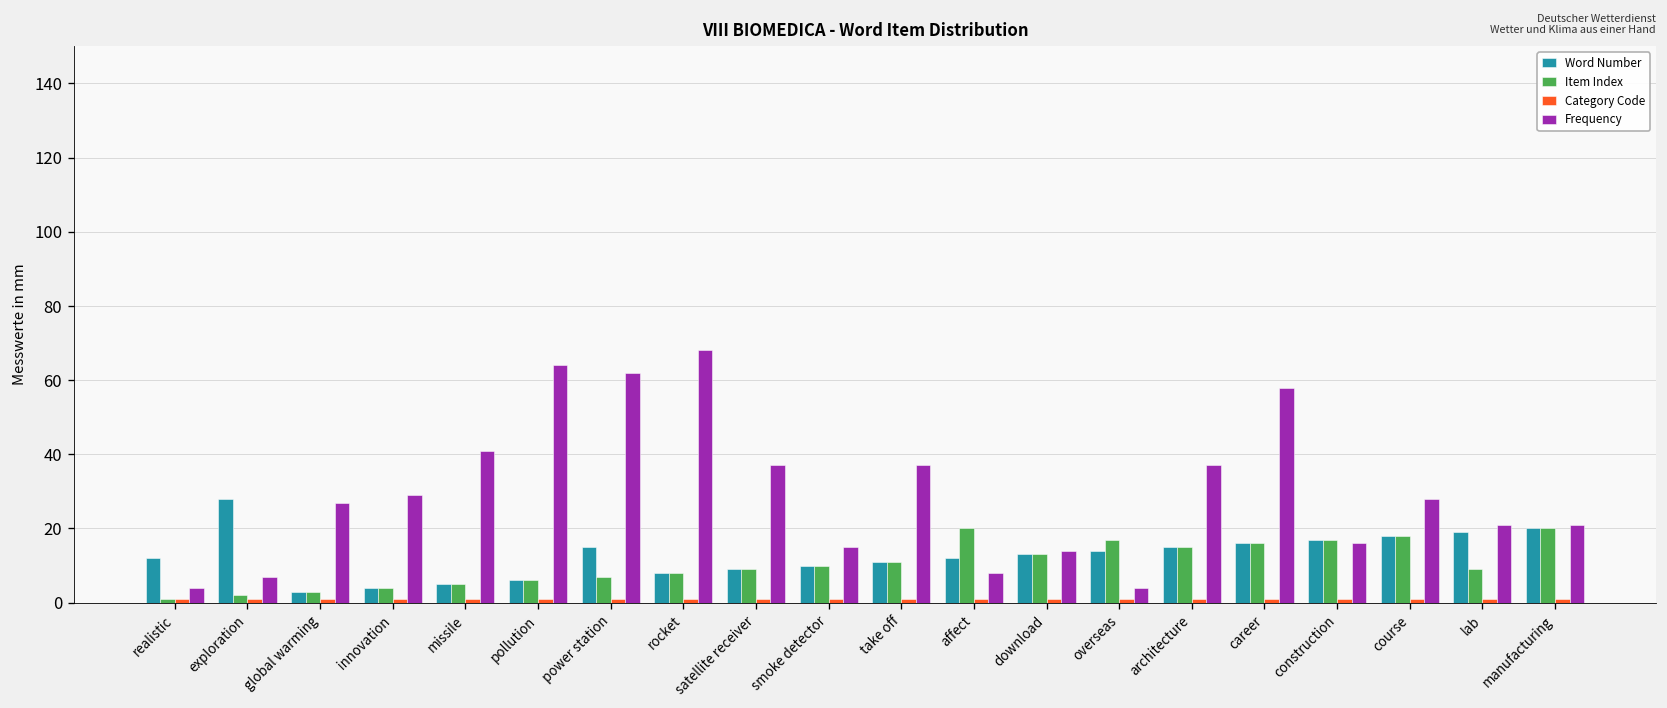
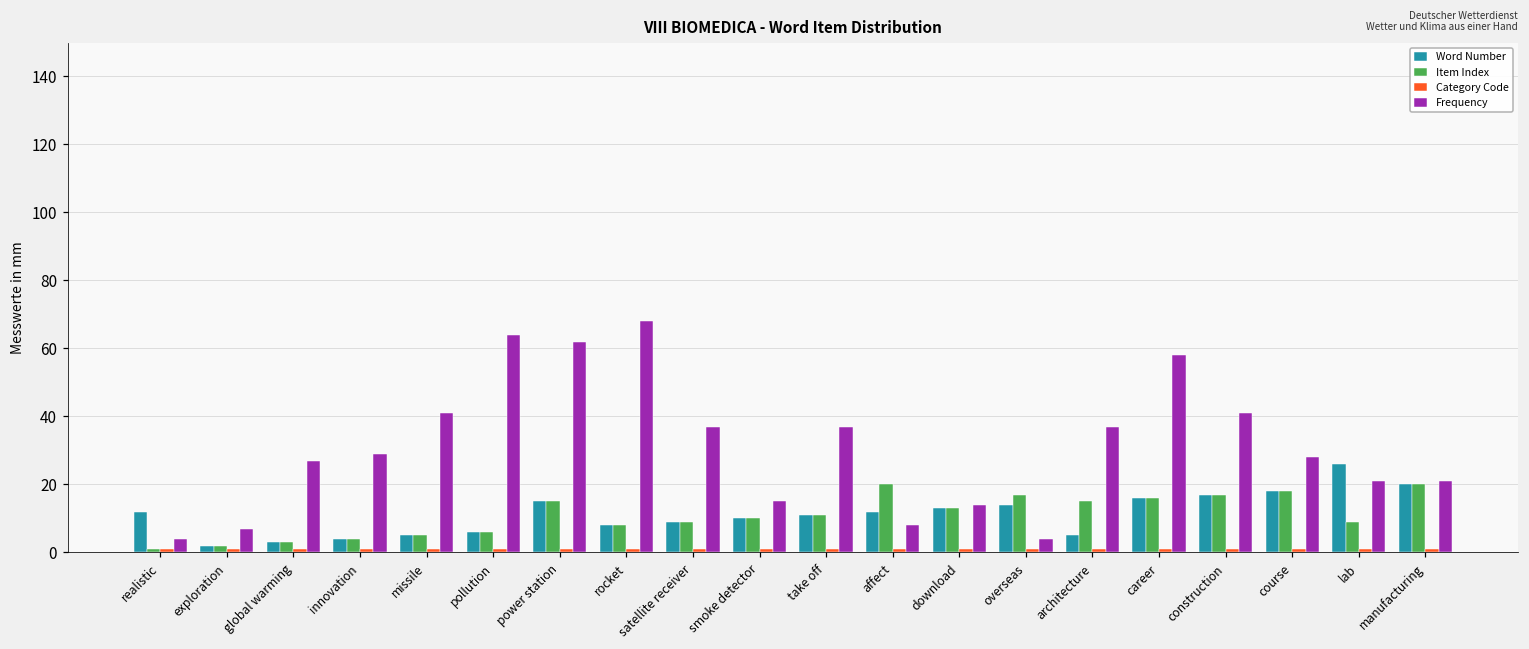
  {
    "Word Number": {
      "realistic": 12,
-     "exploration": 28,
+     "exploration": 2,
      "global warming": 3,
      "innovation": 4,
      "missile": 5,
      "pollution": 6,
      "power station": 15,
      "rocket": 8,
      "satellite receiver": 9,
      "smoke detector": 10,
      "take off": 11,
      "affect": 12,
      "download": 13,
      "overseas": 14,
-     "architecture": 15,
+     "architecture": 5,
      "career": 16,
      "construction": 17,
      "course": 18,
-     "lab": 19,
+     "lab": 26,
      "manufacturing": 20
    },
    "Item Index": {
      "realistic": 1,
      "exploration": 2,
      "global warming": 3,
      "innovation": 4,
      "missile": 5,
      "pollution": 6,
-     "power station": 7,
+     "power station": 15,
      "rocket": 8,
      "satellite receiver": 9,
      "smoke detector": 10,
      "take off": 11,
      "affect": 20,
      "download": 13,
      "overseas": 17,
      "architecture": 15,
      "career": 16,
      "construction": 17,
      "course": 18,
      "lab": 9,
      "manufacturing": 20
    },
    "Category Code": {
      "realistic": 1,
      "exploration": 1,
      "global warming": 1,
      "innovation": 1,
      "missile": 1,
      "pollution": 1,
      "power station": 1,
      "rocket": 1,
      "satellite receiver": 1,
      "smoke detector": 1,
      "take off": 1,
      "affect": 1,
      "download": 1,
      "overseas": 1,
      "architecture": 1,
      "career": 1,
      "construction": 1,
      "course": 1,
      "lab": 1,
      "manufacturing": 1
    },
    "Frequency": {
      "realistic": 4,
      "exploration": 7,
      "global warming": 27,
      "innovation": 29,
      "missile": 41,
      "pollution": 64,
      "power station": 62,
      "rocket": 68,
      "satellite receiver": 37,
      "smoke detector": 15,
      "take off": 37,
      "affect": 8,
      "download": 14,
      "overseas": 4,
      "architecture": 37,
      "career": 58,
-     "construction": 16,
+     "construction": 41,
      "course": 28,
      "lab": 21,
      "manufacturing": 21
    }
  }
